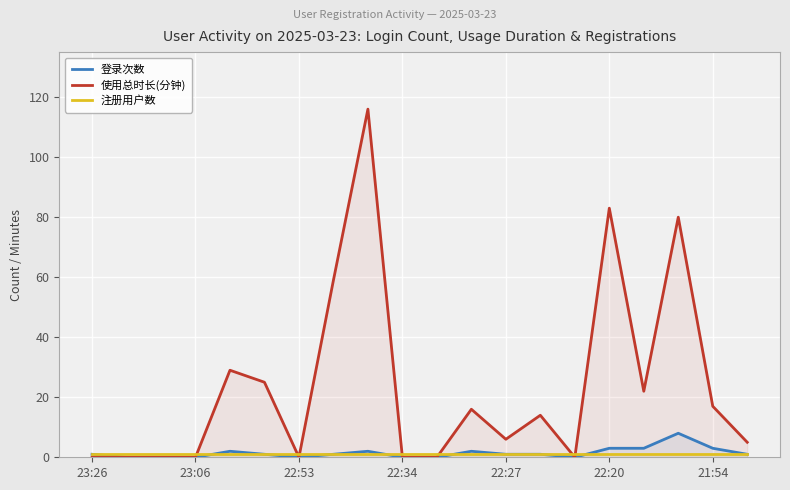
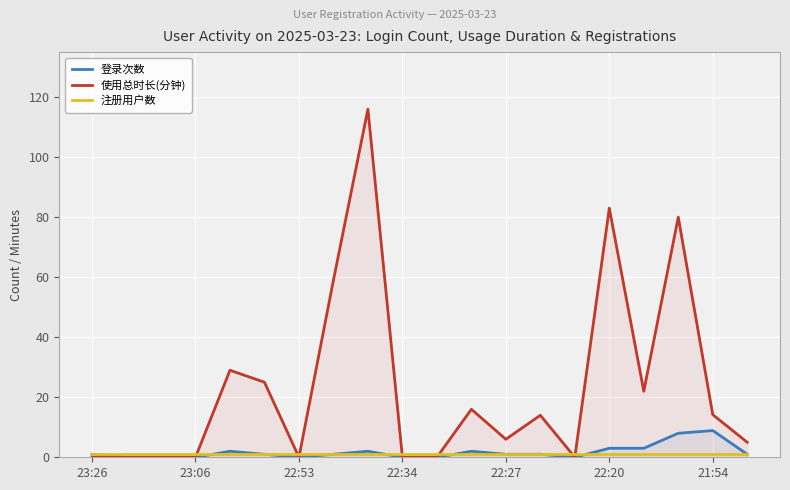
  {
    "登录次数": {
      "22:20": 3,
-     "21:54": 3
+     "21:54": 9
    },
    "使用总时长(分钟)": {
      "23:26": 0,
      "22:20": 83,
-     "21:54": 17
+     "21:54": 14
    },
    "注册用户数": {
      "23:06": 1,
      "22:53": 1,
      "22:34": 1,
      "22:20": 1,
      "21:54": 1
    }
  }
